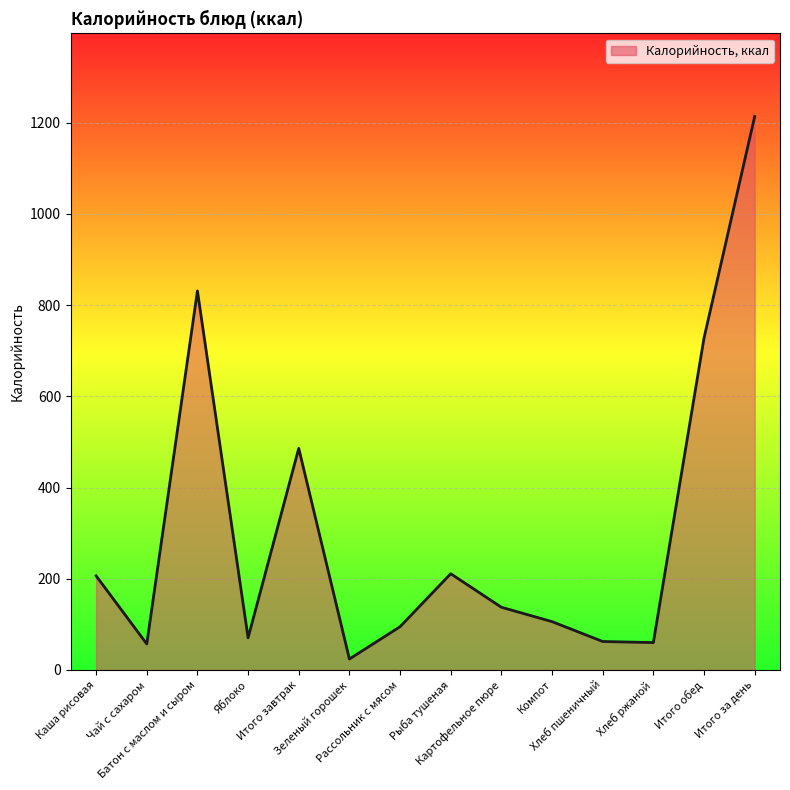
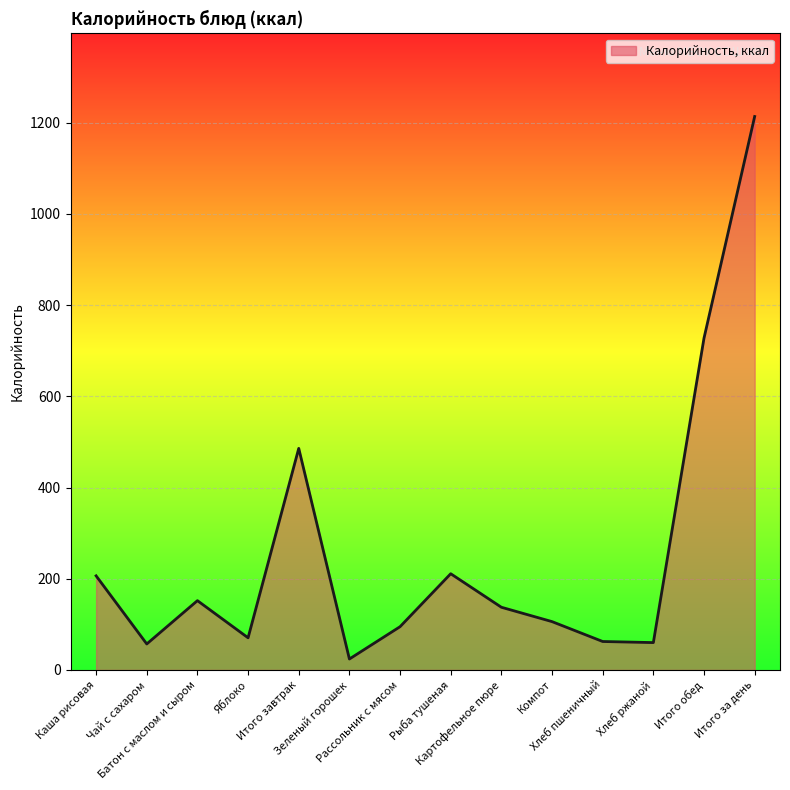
  {
    "Каша рисовая": 210,
    "Чай с сахаром": 60,
-   "Батон с маслом и сыром": 830,
+   "Батон с маслом и сыром": 150,
    "Яблоко": 70,
    "Итого завтрак": 490,
    "Зеленый горошек": 20,
    "Рассольник с мясом": 90,
    "Рыба тушеная": 210,
    "Картофельное пюре": 140,
    "Компот": 110,
    "Хлеб пшеничный": 60,
    "Хлеб ржаной": 60,
    "Итого обед": 730,
    "Итого за день": 1210
  }
